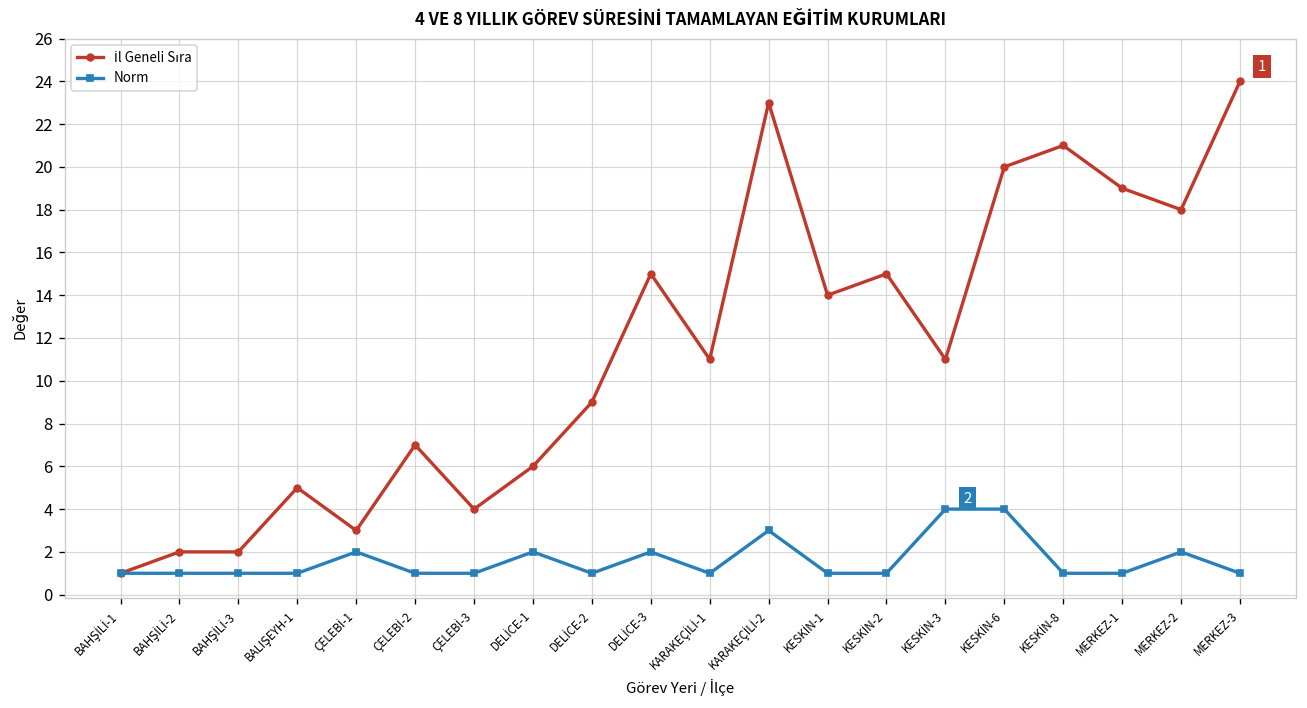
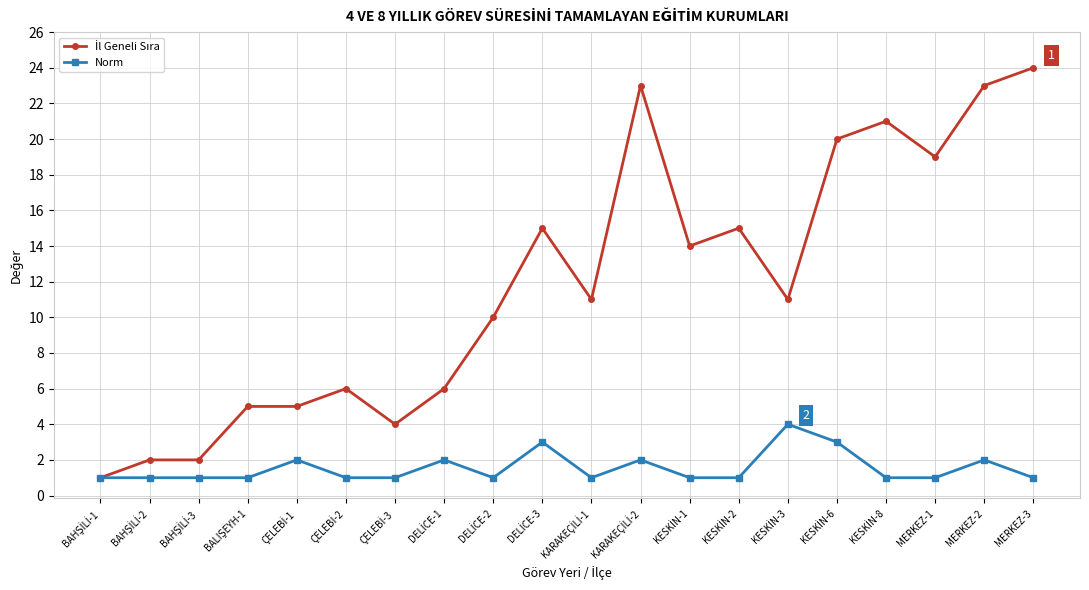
  {
    "İl Geneli Sıra": {
      "BAHŞİLİ-2": 2,
      "BAHŞİLİ-3": 2,
      "BALIŞEYH-1": 5,
-     "ÇELEBİ-1": 3,
-     "ÇELEBİ-2": 7,
+     "ÇELEBİ-1": 5,
+     "ÇELEBİ-2": 6,
      "ÇELEBİ-3": 4,
      "DELİCE-1": 6,
-     "DELİCE-2": 9,
+     "DELİCE-2": 10,
      "DELİCE-3": 15,
      "KARAKEÇİLİ-1": 11,
      "KARAKEÇİLİ-2": 23,
      "KESKİN-1": 14,
      "KESKİN-2": 15,
      "KESKİN-3": 11,
      "KESKİN-6": 20,
      "KESKİN-8": 21,
      "MERKEZ-1": 19,
-     "MERKEZ-2": 18
+     "MERKEZ-2": 23
    },
    "Norm": {
      "BAHŞİLİ-2": 1,
      "BAHŞİLİ-3": 1,
      "BALIŞEYH-1": 1,
      "ÇELEBİ-1": 2,
      "ÇELEBİ-2": 1,
      "ÇELEBİ-3": 1,
      "DELİCE-1": 2,
      "DELİCE-2": 1,
-     "DELİCE-3": 2,
+     "DELİCE-3": 3,
      "KARAKEÇİLİ-1": 1,
-     "KARAKEÇİLİ-2": 3,
+     "KARAKEÇİLİ-2": 2,
      "KESKİN-1": 1,
      "KESKİN-2": 1,
-     "KESKİN-6": 4,
+     "KESKİN-6": 3,
      "KESKİN-8": 1,
      "MERKEZ-1": 1,
      "MERKEZ-2": 2,
      "MERKEZ-3": 1
    }
  }
